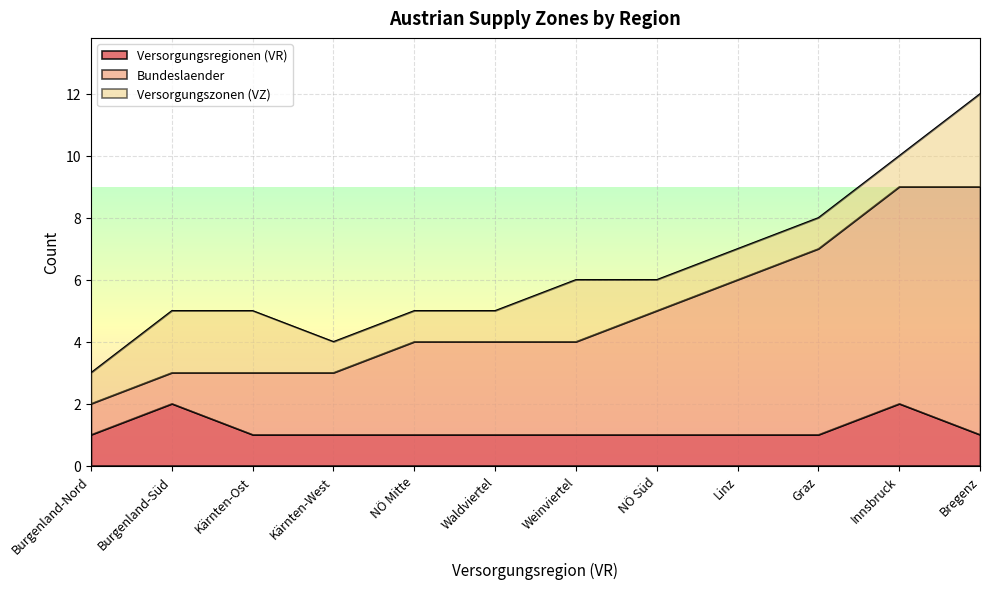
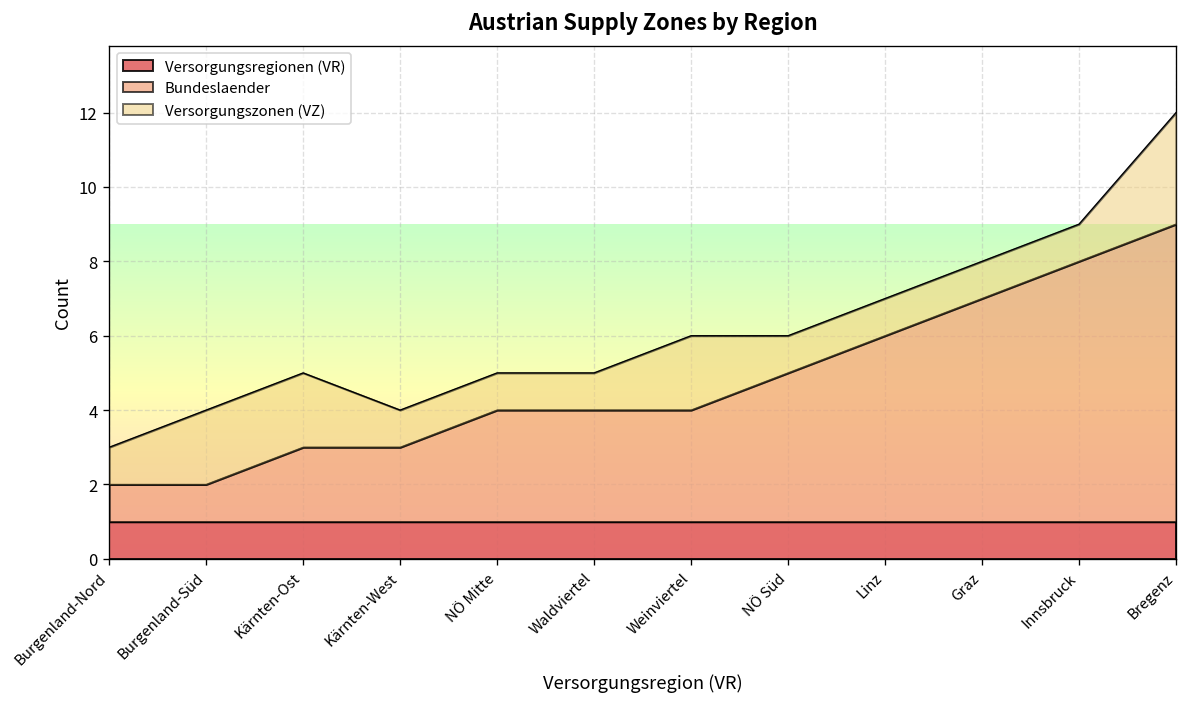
  {
    "Versorgungsregionen (VR)": {
      "Burgenland-Nord": 1,
-     "Burgenland-Süd": 2,
+     "Burgenland-Süd": 1,
      "Kärnten-Ost": 1,
      "Kärnten-West": 1,
      "NÖ Mitte": 1,
      "Waldviertel": 1,
      "Weinviertel": 1,
      "NÖ Süd": 1,
      "Linz": 1,
      "Graz": 1,
-     "Innsbruck": 2,
+     "Innsbruck": 1,
      "Bregenz": 1
    }
  }
